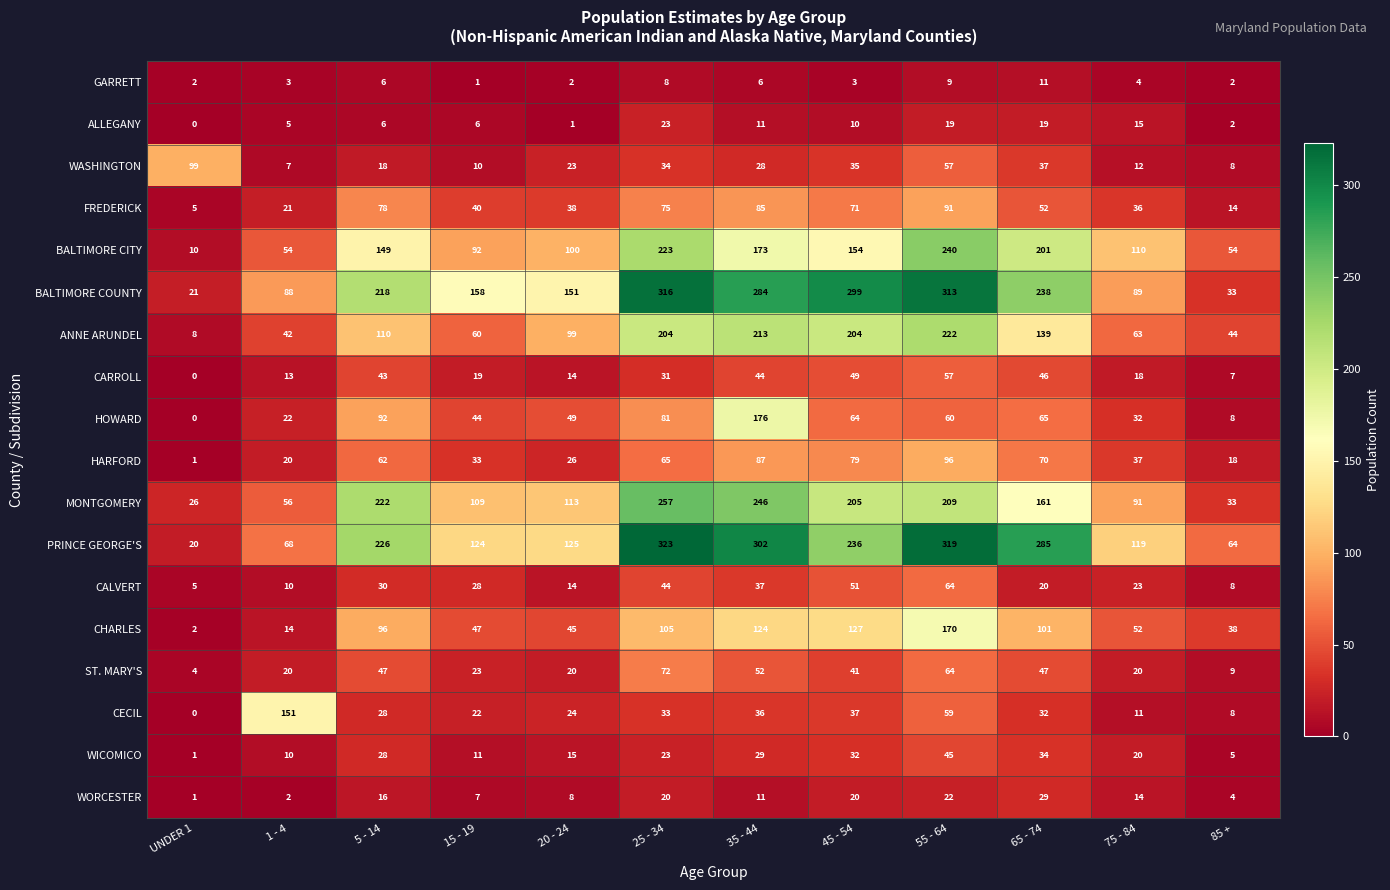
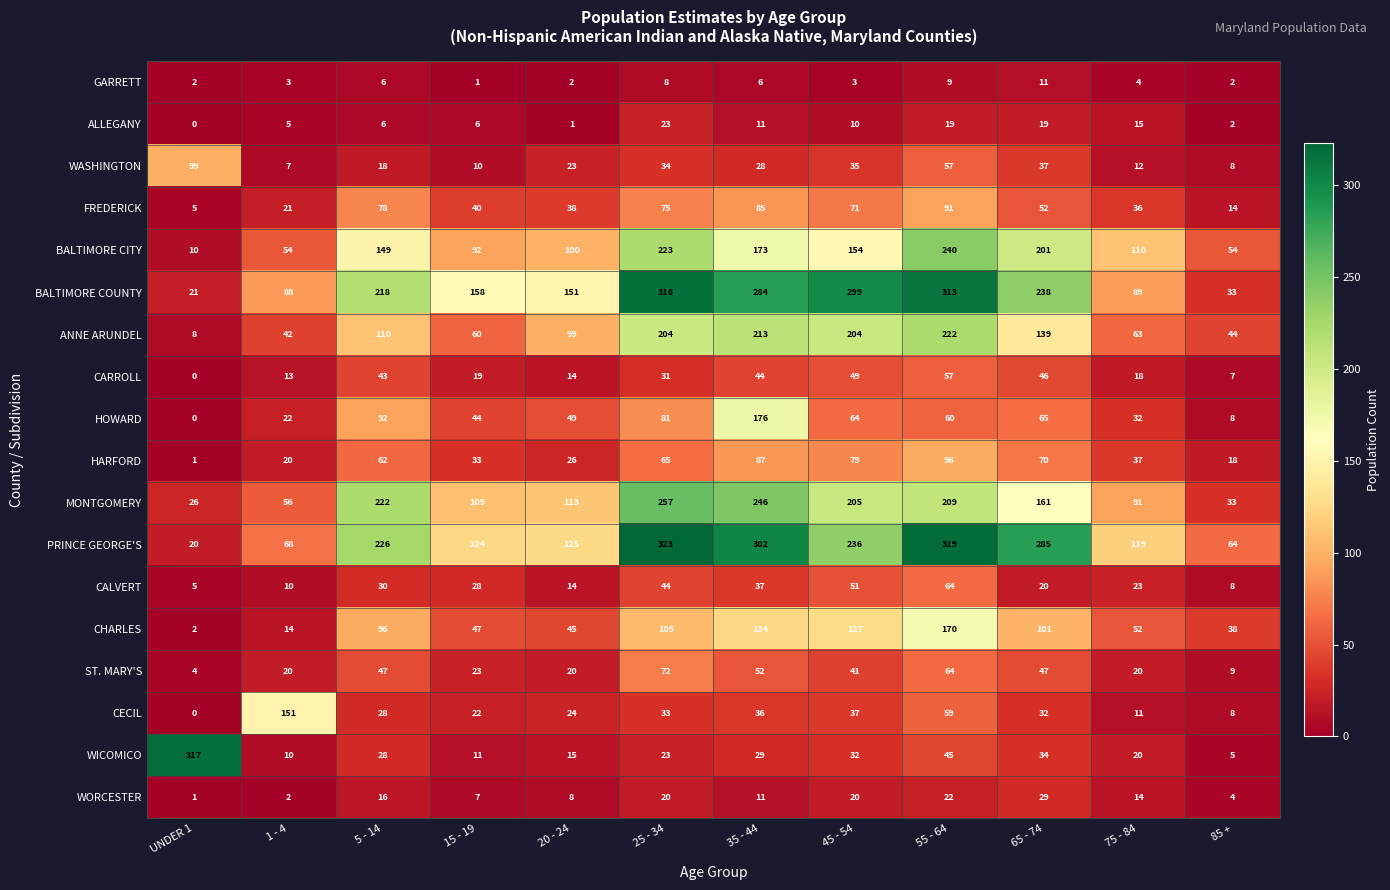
  {
    "WICOMICO": {
-     "UNDER 1": 1,
+     "UNDER 1": 317,
      "1 - 4": 10,
      "5 - 14": 28,
      "15 - 19": 11,
      "20 - 24": 15,
      "25 - 34": 23,
      "35 - 44": 29,
      "45 - 54": 32,
      "55 - 64": 45,
      "65 - 74": 34,
      "75 - 84": 20,
      "85 +": 5
    }
  }
